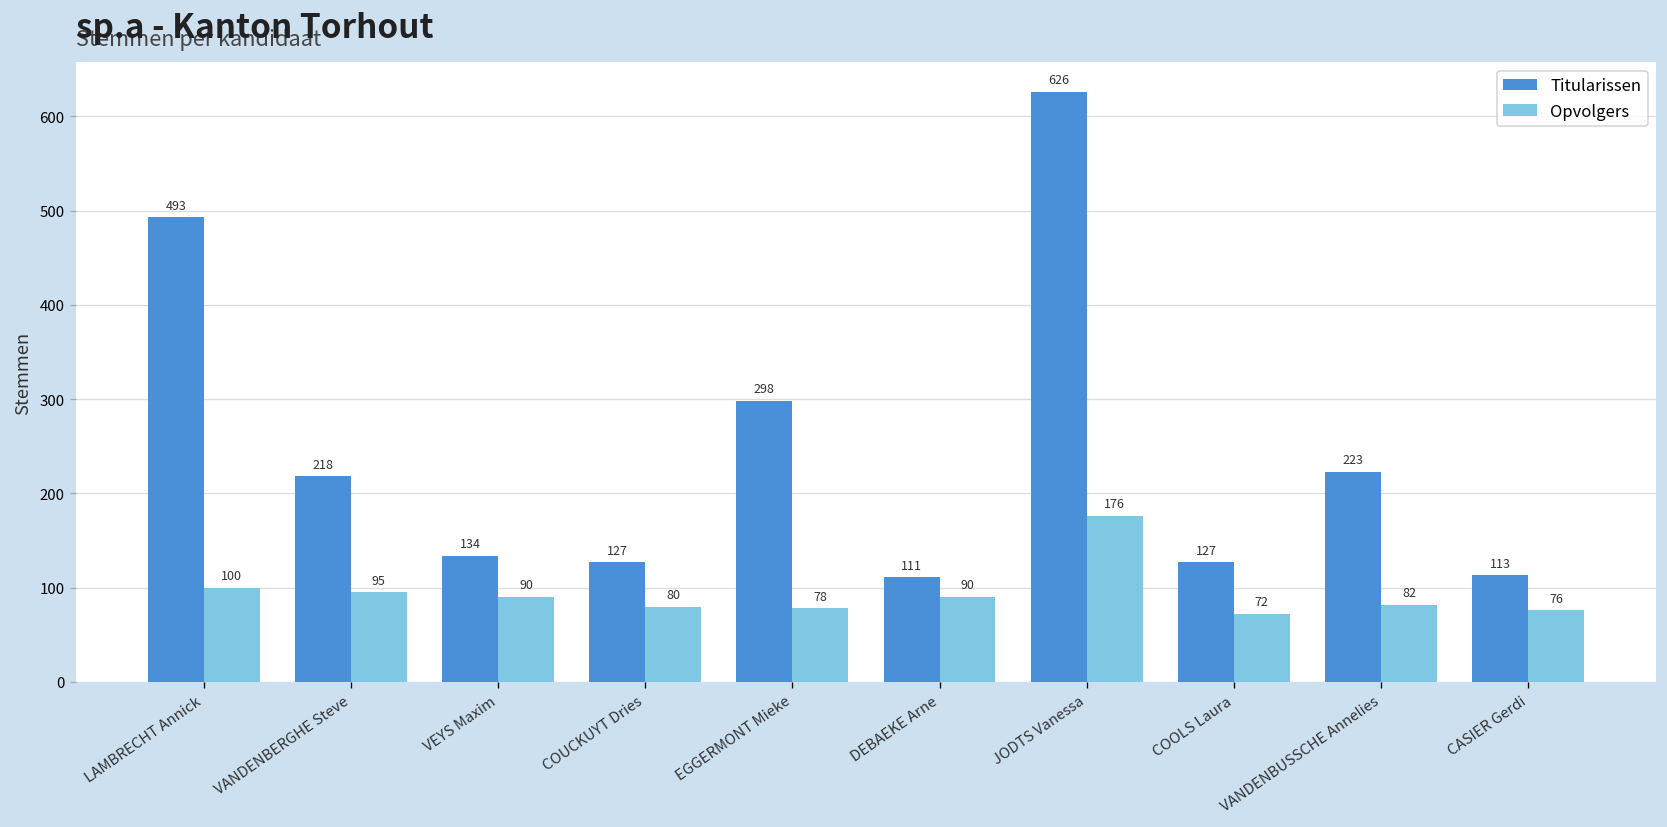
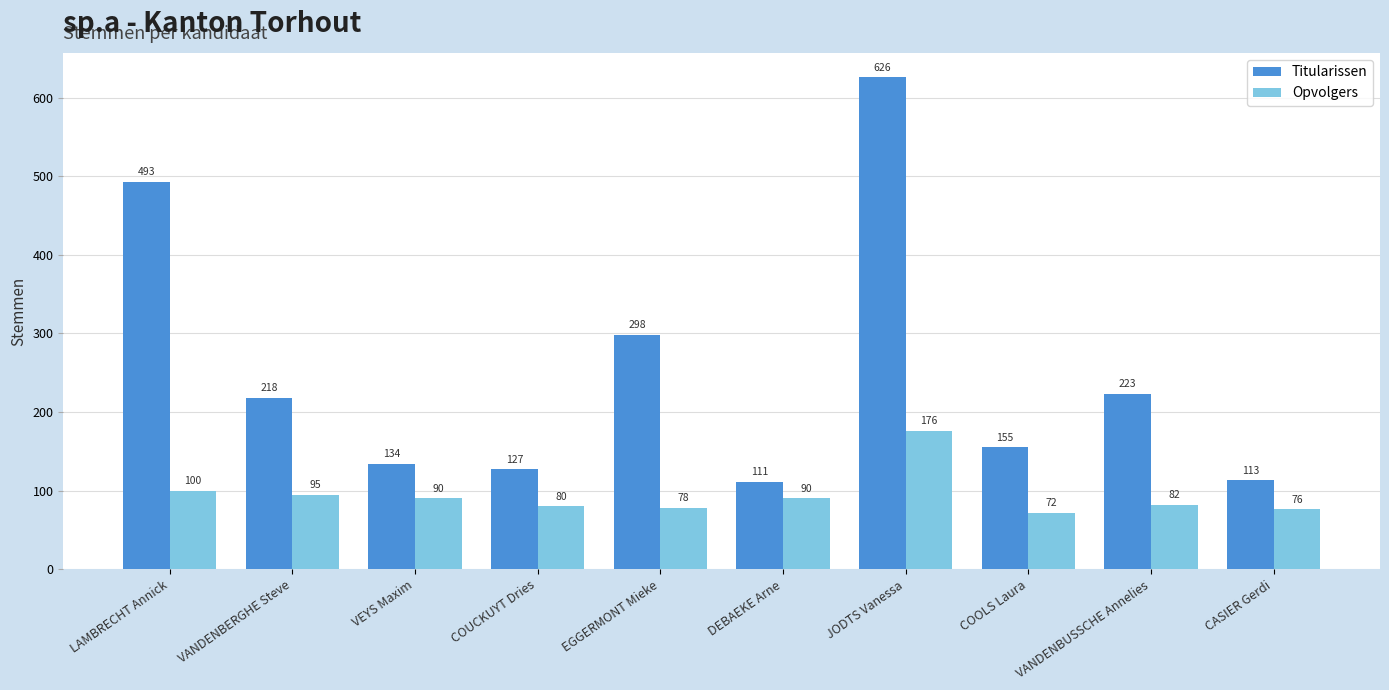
  {
    "Titularissen": {
      "LAMBRECHT Annick": 493,
      "VANDENBERGHE Steve": 218,
      "VEYS Maxim": 134,
      "COUCKUYT Dries": 127,
      "EGGERMONT Mieke": 298,
      "DEBAEKE Arne": 111,
      "JODTS Vanessa": 626,
-     "COOLS Laura": 127,
+     "COOLS Laura": 155,
      "VANDENBUSSCHE Annelies": 223,
      "CASIER Gerdi": 113
    },
    "Opvolgers": {
      "LAMBRECHT Annick": 100,
      "VANDENBERGHE Steve": 95,
      "VEYS Maxim": 90,
      "COUCKUYT Dries": 80,
      "EGGERMONT Mieke": 78,
      "DEBAEKE Arne": 90,
      "JODTS Vanessa": 176,
      "COOLS Laura": 72,
      "VANDENBUSSCHE Annelies": 82,
      "CASIER Gerdi": 76
    }
  }
